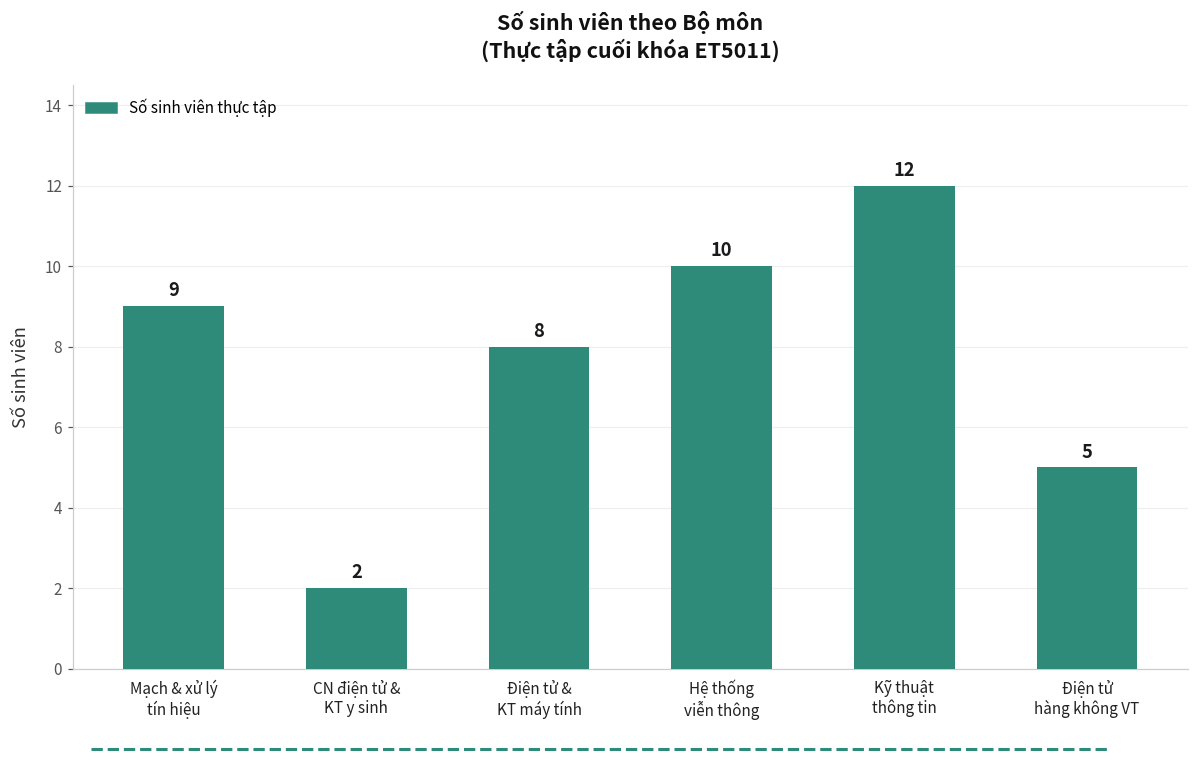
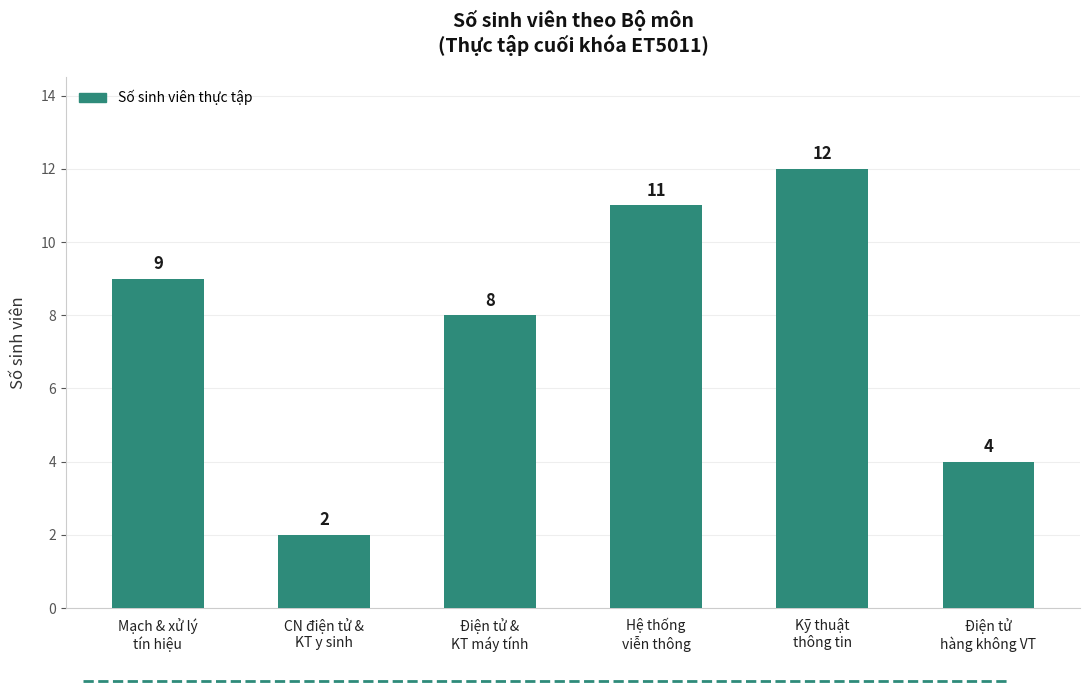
  {
    "Mạch & xử lý tín hiệu": 9,
    "CN điện tử & KT y sinh": 2,
    "Điện tử & KT máy tính": 8,
-   "Hệ thống viễn thông": 10,
+   "Hệ thống viễn thông": 11,
    "Kỹ thuật thông tin": 12,
-   "Điện tử hàng không VT": 5
+   "Điện tử hàng không VT": 4
  }
